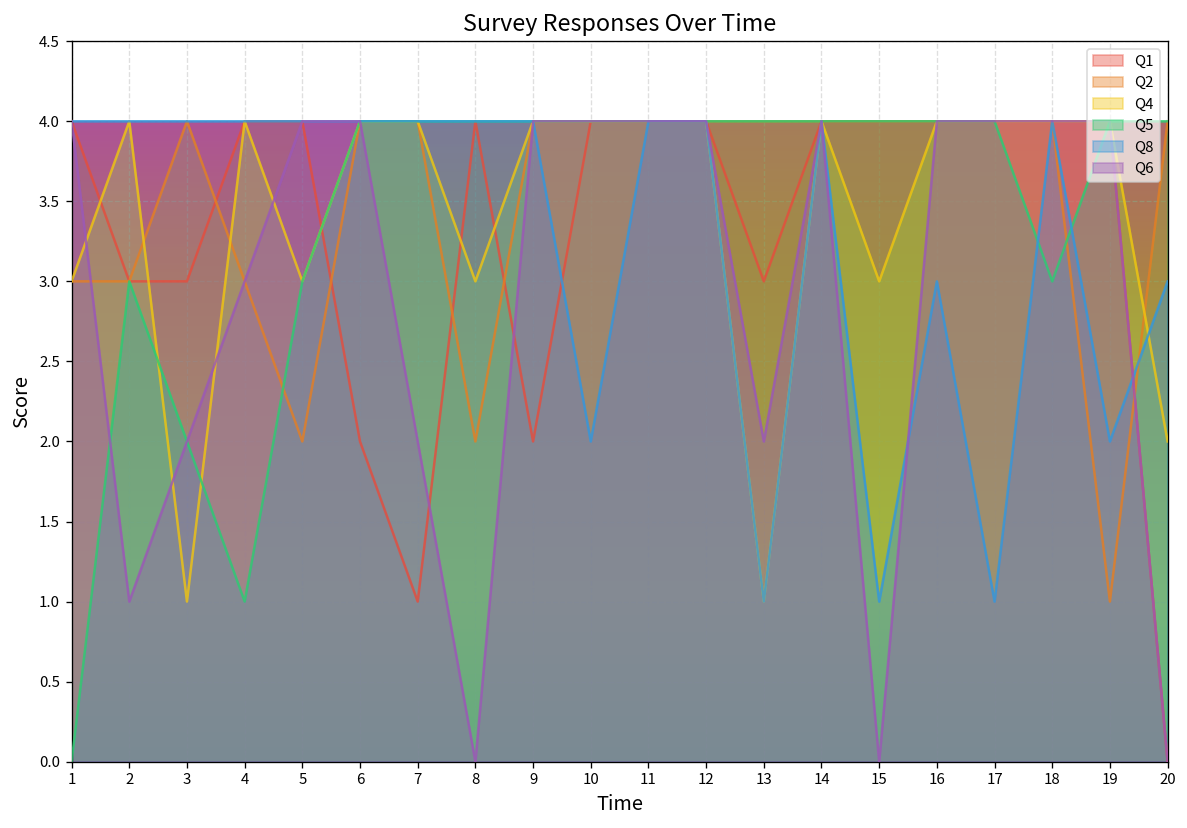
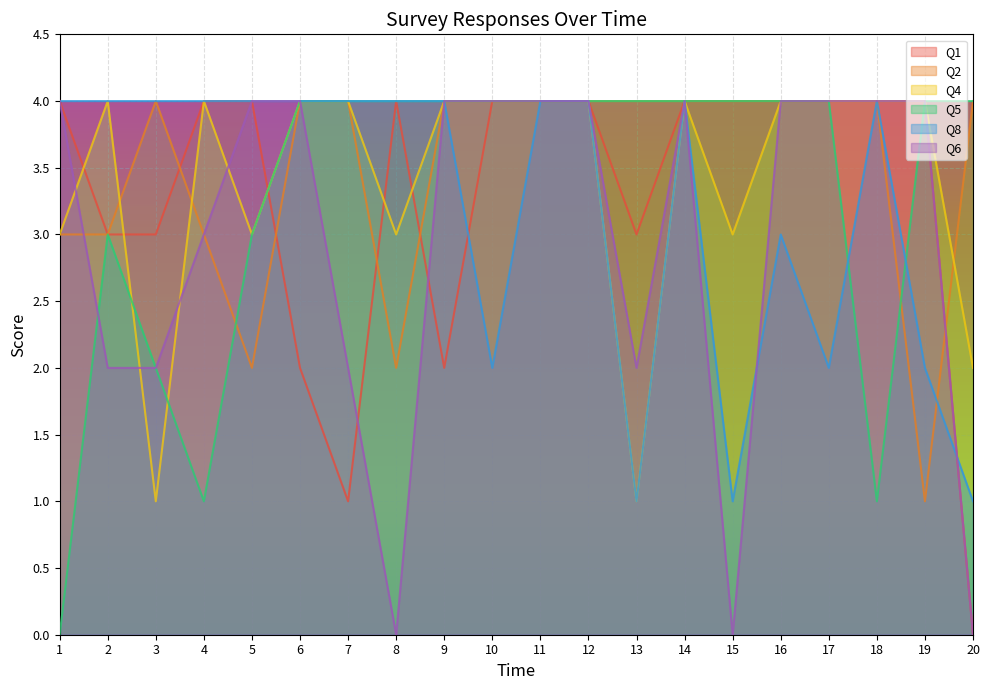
  {
    "Q5": {
      "1": 0,
      "4": 1,
-     "18": 3
+     "18": 1
    },
    "Q8": {
      "10": 2,
      "15": 1,
      "16": 3,
-     "17": 1,
+     "17": 2,
      "19": 2,
-     "20": 3
+     "20": 1
    },
    "Q6": {
-     "2": 1,
+     "2": 2,
      "7": 2,
      "8": 0,
      "13": 2,
      "15": 0
    }
  }
